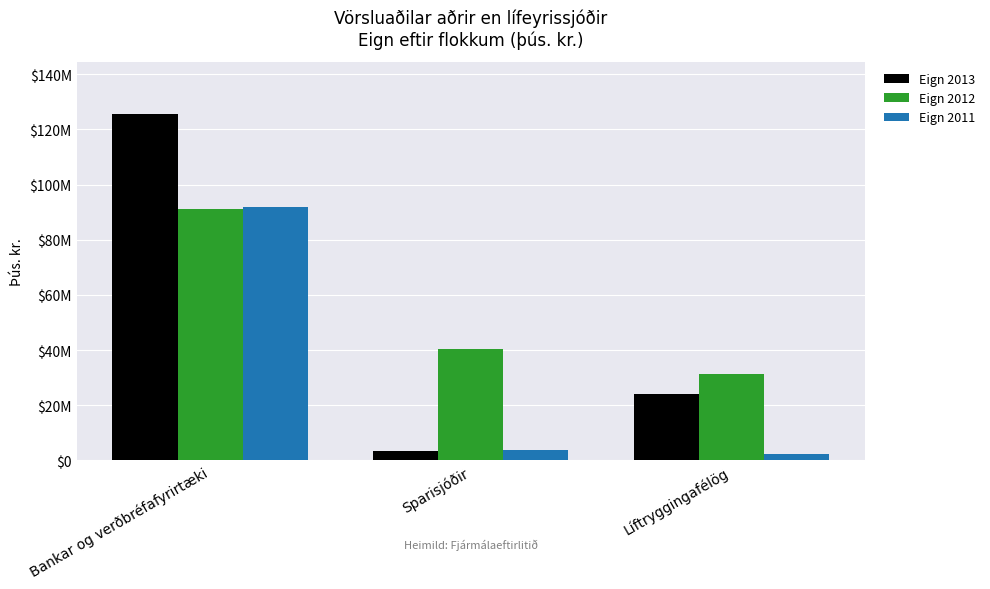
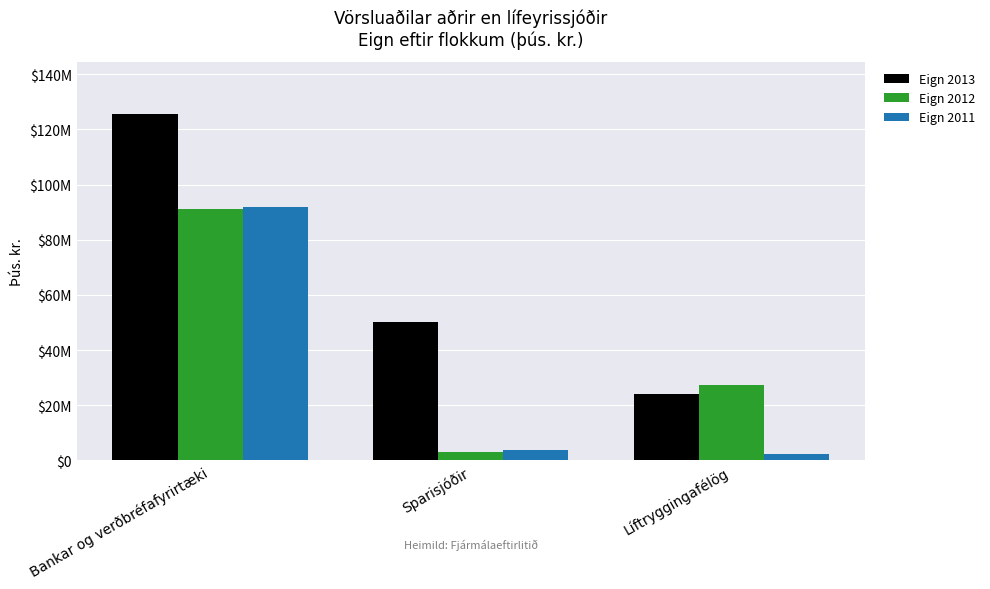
  {
    "Eign 2013": {
      "Bankar og verðbréfafyrirtæki": "$126000000",
-     "Sparisjóðir": "$3000000",
+     "Sparisjóðir": "$50000000",
      "Líftryggingafélög": "$24000000"
    },
    "Eign 2012": {
      "Bankar og verðbréfafyrirtæki": "$91000000",
-     "Sparisjóðir": "$40000000",
-     "Líftryggingafélög": "$31000000"
+     "Sparisjóðir": "$3000000",
+     "Líftryggingafélög": "$27000000"
    },
    "Eign 2011": {
      "Bankar og verðbréfafyrirtæki": "$92000000",
      "Sparisjóðir": "$4000000",
      "Líftryggingafélög": "$2000000"
    }
  }
